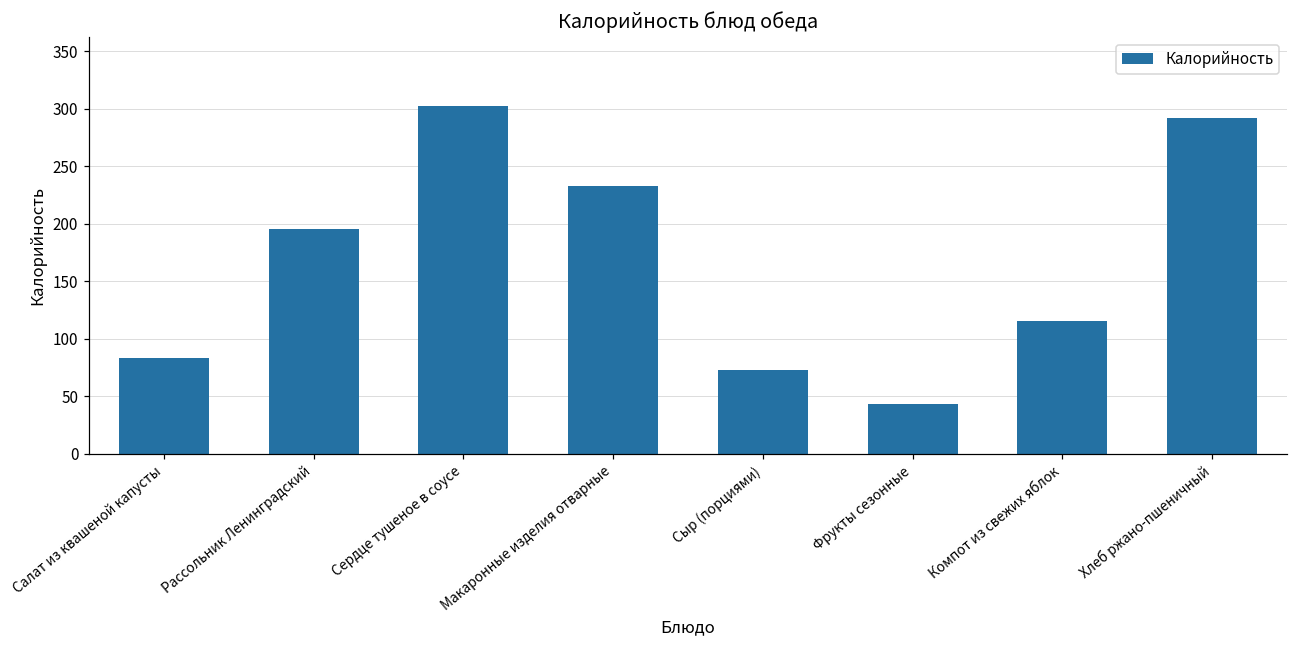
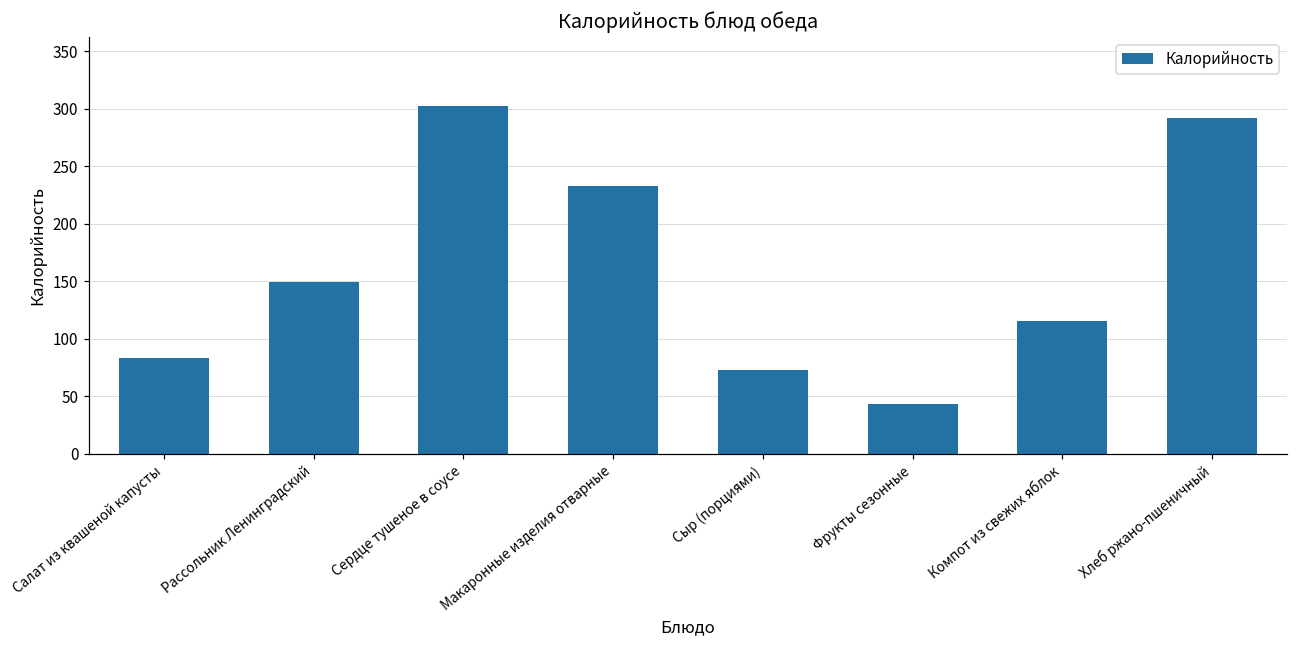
  {
    "Салат из квашеной капусты": 83,
-   "Рассольник Ленинградский": 196,
+   "Рассольник Ленинградский": 149,
    "Сердце тушеное в соусе": 302,
    "Макаронные изделия отварные": 232,
    "Сыр (порциями)": 73,
    "Фрукты сезонные": 43,
    "Компот из свежих яблок": 115,
    "Хлеб ржано-пшеничный": 292
  }
